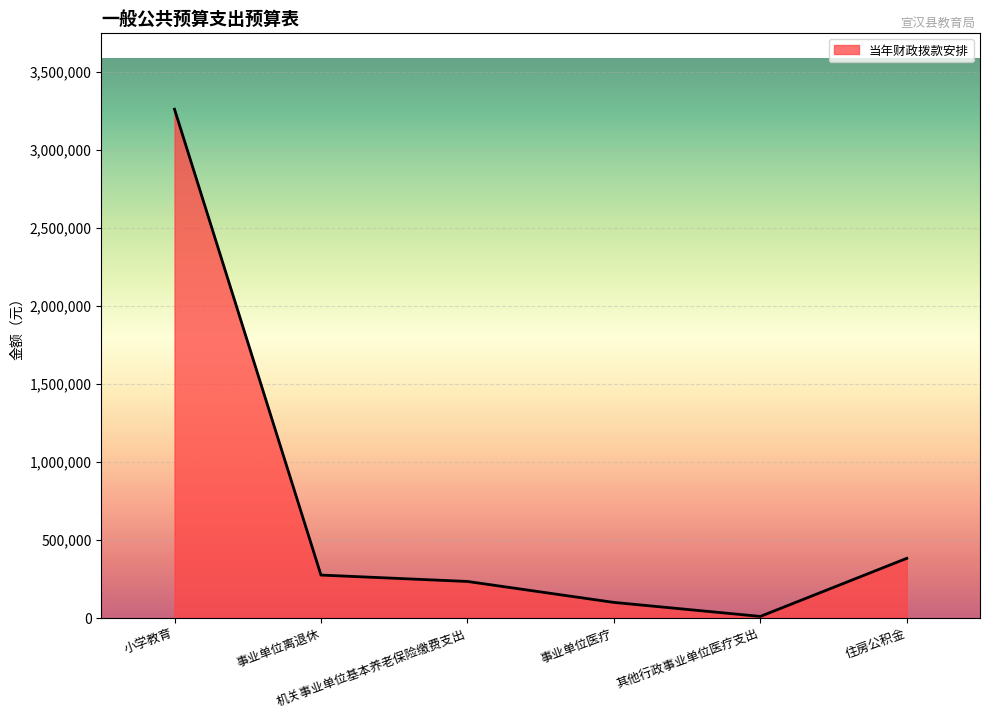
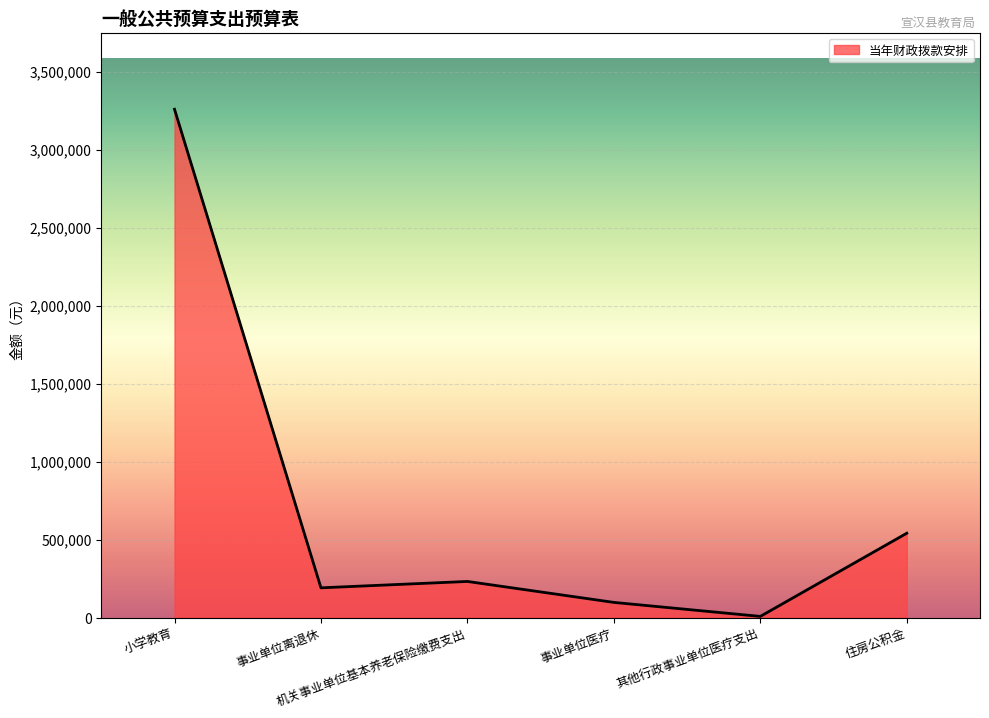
  {
    "小学教育": "3,260,000",
-   "事业单位离退休": "270,000",
+   "事业单位离退休": "190,000",
    "机关事业单位基本养老保险缴费支出": "230,000",
    "事业单位医疗": "100,000",
    "其他行政事业单位医疗支出": "10,000",
-   "住房公积金": "380,000"
+   "住房公积金": "540,000"
  }
